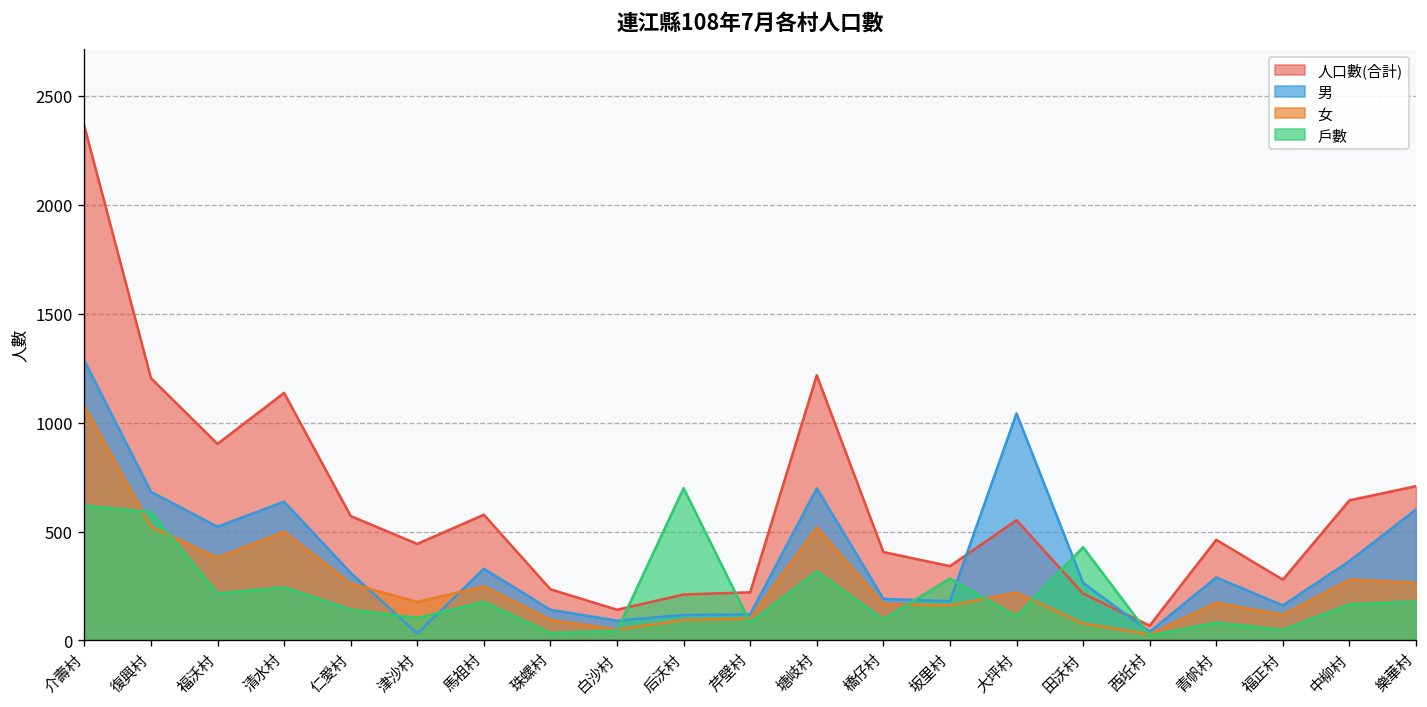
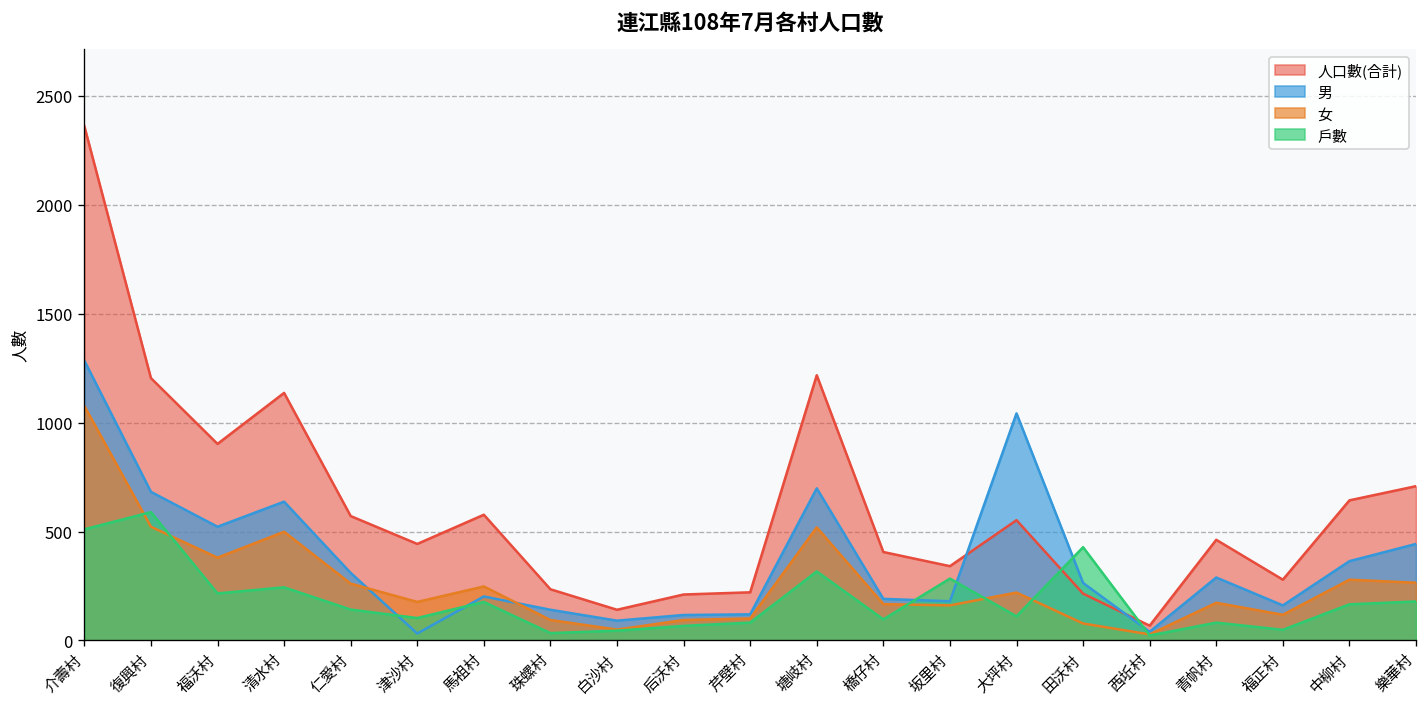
  {
    "男": {
      "介壽村": 1280,
      "復興村": 680,
      "福沃村": 520,
      "清水村": 640,
      "仁愛村": 310,
      "津沙村": 30,
-     "馬祖村": 330,
+     "馬祖村": 200,
      "珠螺村": 140,
      "白沙村": 90,
      "后沃村": 120,
      "芹壁村": 120,
      "塘岐村": 700,
      "橋仔村": 190,
      "坂里村": 180,
      "大坪村": 1040,
      "田沃村": 260,
      "青帆村": 290,
      "福正村": 160,
      "中柳村": 360,
-     "樂華村": 600
+     "樂華村": 440
    },
    "戶數": {
-     "介壽村": 620,
+     "介壽村": 510,
      "復興村": 590,
      "福沃村": 220,
      "清水村": 240,
      "仁愛村": 140,
      "津沙村": 100,
      "馬祖村": 180,
      "珠螺村": 30,
-     "后沃村": 700,
+     "后沃村": 70,
      "芹壁村": 80,
      "塘岐村": 320,
      "橋仔村": 100,
      "坂里村": 280,
      "大坪村": 110,
      "田沃村": 430,
      "青帆村": 80,
      "福正村": 50,
      "中柳村": 170,
      "樂華村": 180
    }
  }
